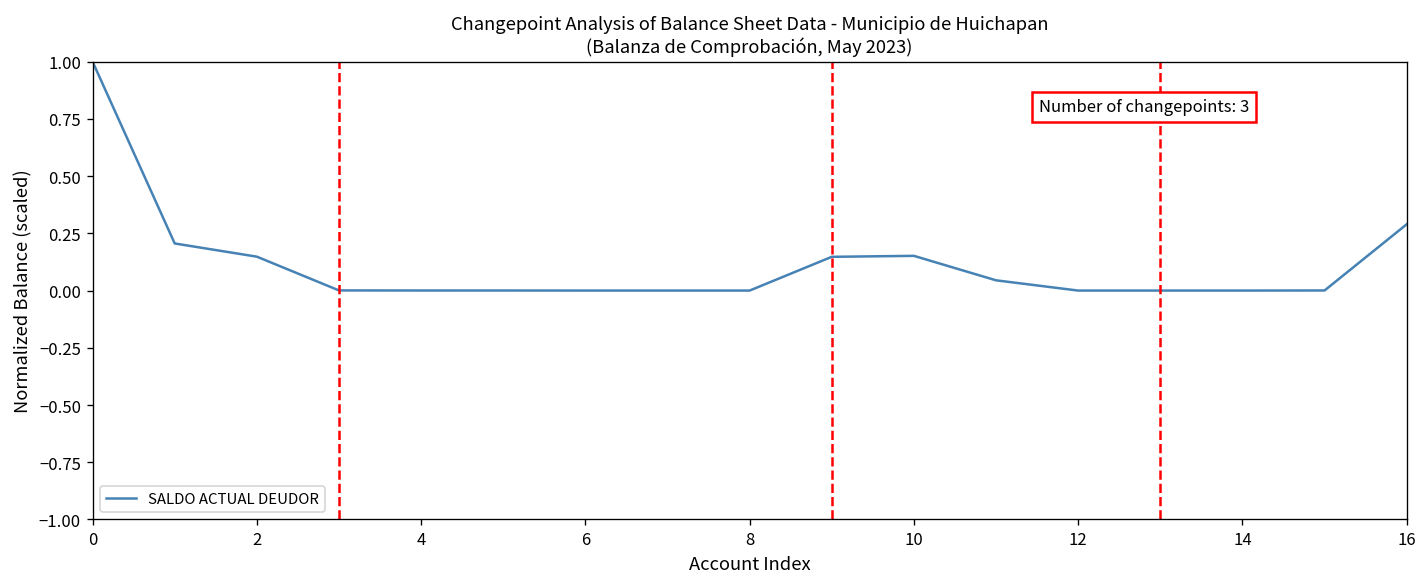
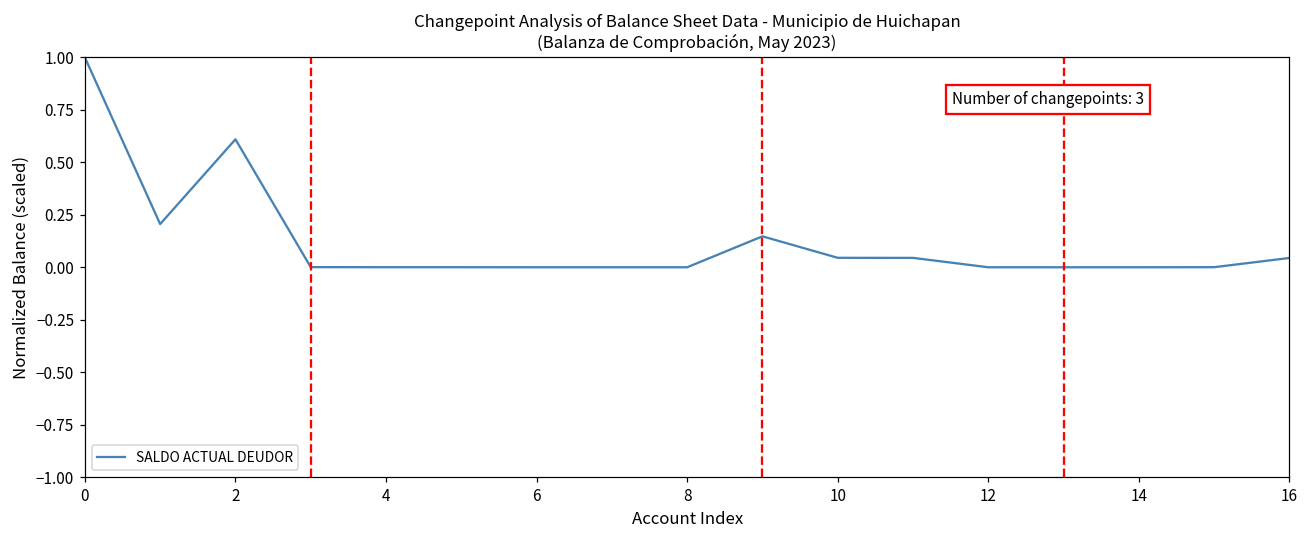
  {
    "0": 1.00,
-   "2": 0.15,
+   "2": 0.61,
    "4": 0.00,
    "6": 0.00,
    "8": 0.00,
-   "10": 0.15,
+   "10": 0.05,
    "12": 0.00,
    "14": 0.00,
-   "16": 0.29
+   "16": 0.04
  }
